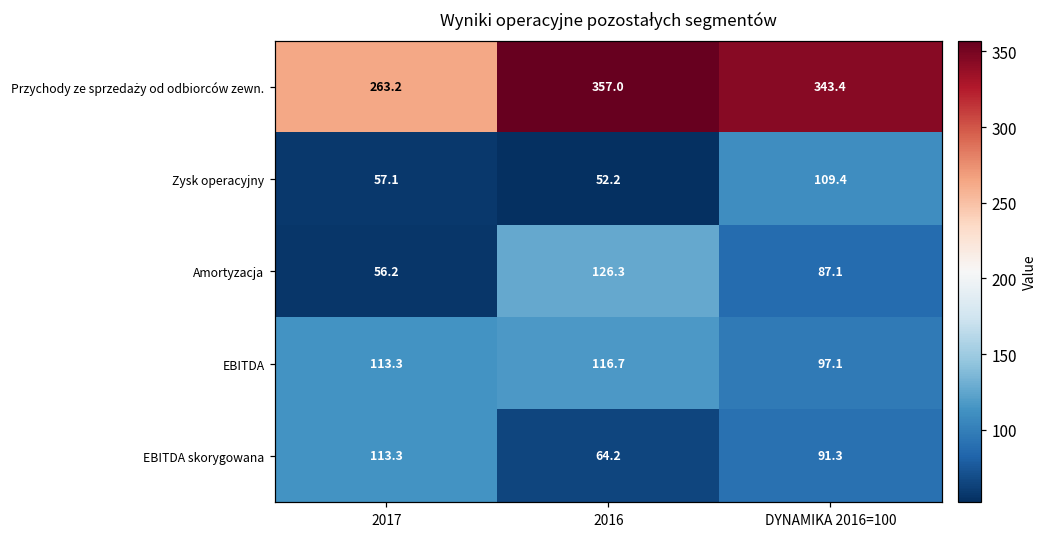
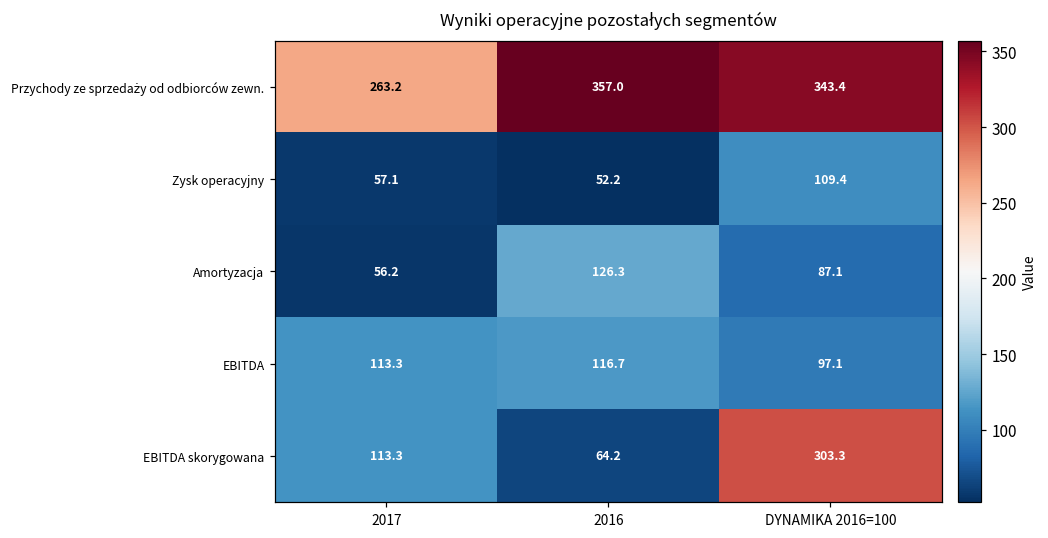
  {
    "Przychody ze sprzedaży od odbiorców zewn.": {
      "2017": 263.2,
      "2016": 357.0,
      "DYNAMIKA 2016=100": 343.4
    },
    "Zysk operacyjny": {
      "2017": 57.1,
      "2016": 52.2,
      "DYNAMIKA 2016=100": 109.4
    },
    "Amortyzacja": {
      "2017": 56.2,
      "2016": 126.3,
      "DYNAMIKA 2016=100": 87.1
    },
    "EBITDA": {
      "2017": 113.3,
      "2016": 116.7,
      "DYNAMIKA 2016=100": 97.1
    },
    "EBITDA skorygowana": {
      "2017": 113.3,
      "2016": 64.2,
-     "DYNAMIKA 2016=100": 91.3
+     "DYNAMIKA 2016=100": 303.3
    }
  }
